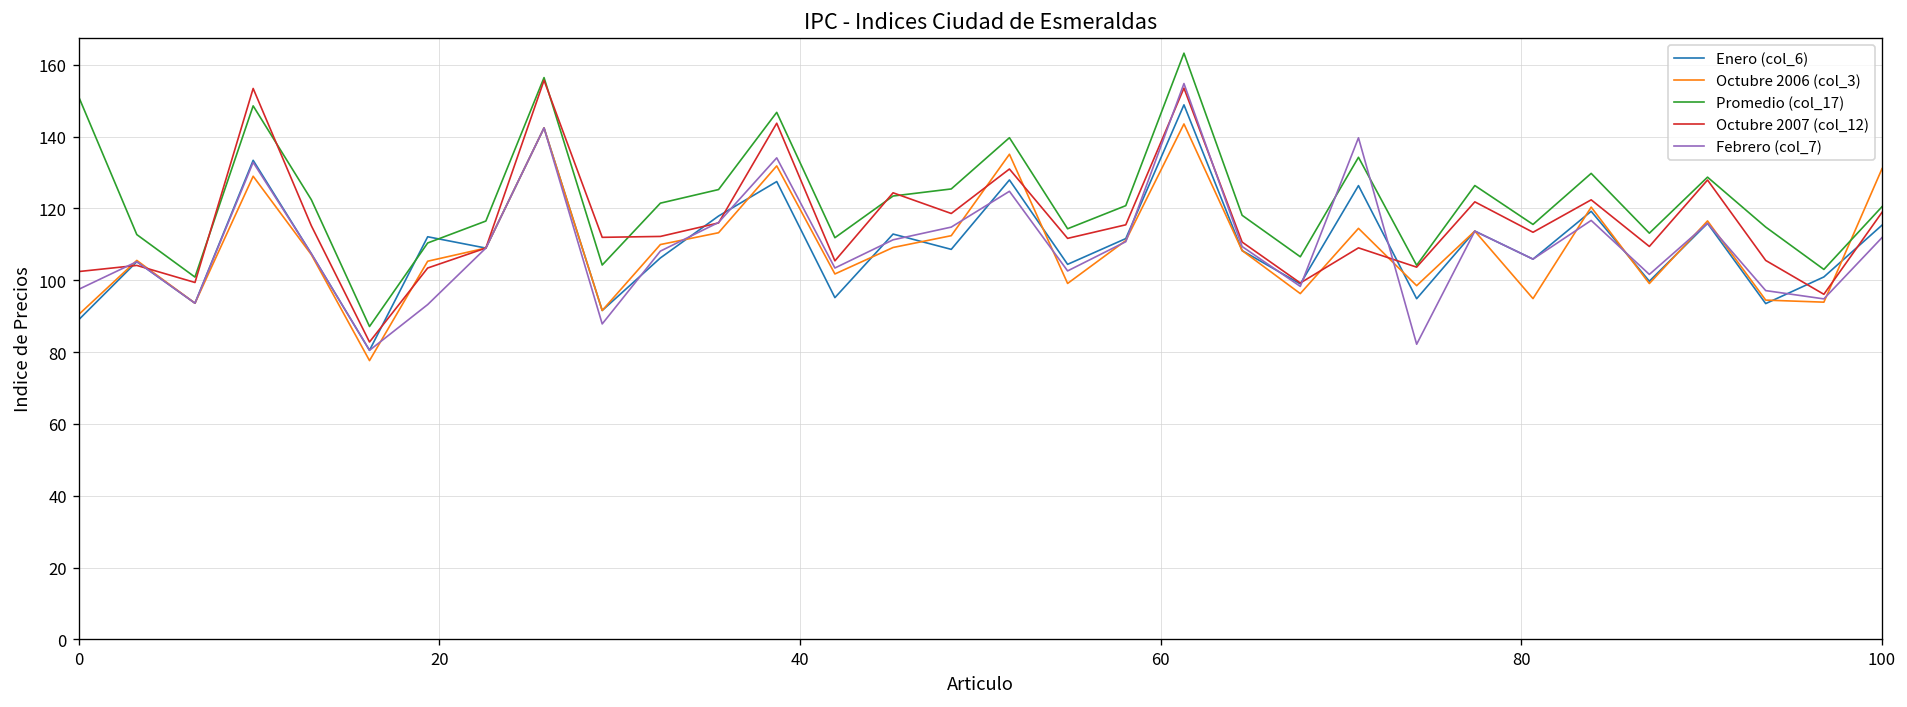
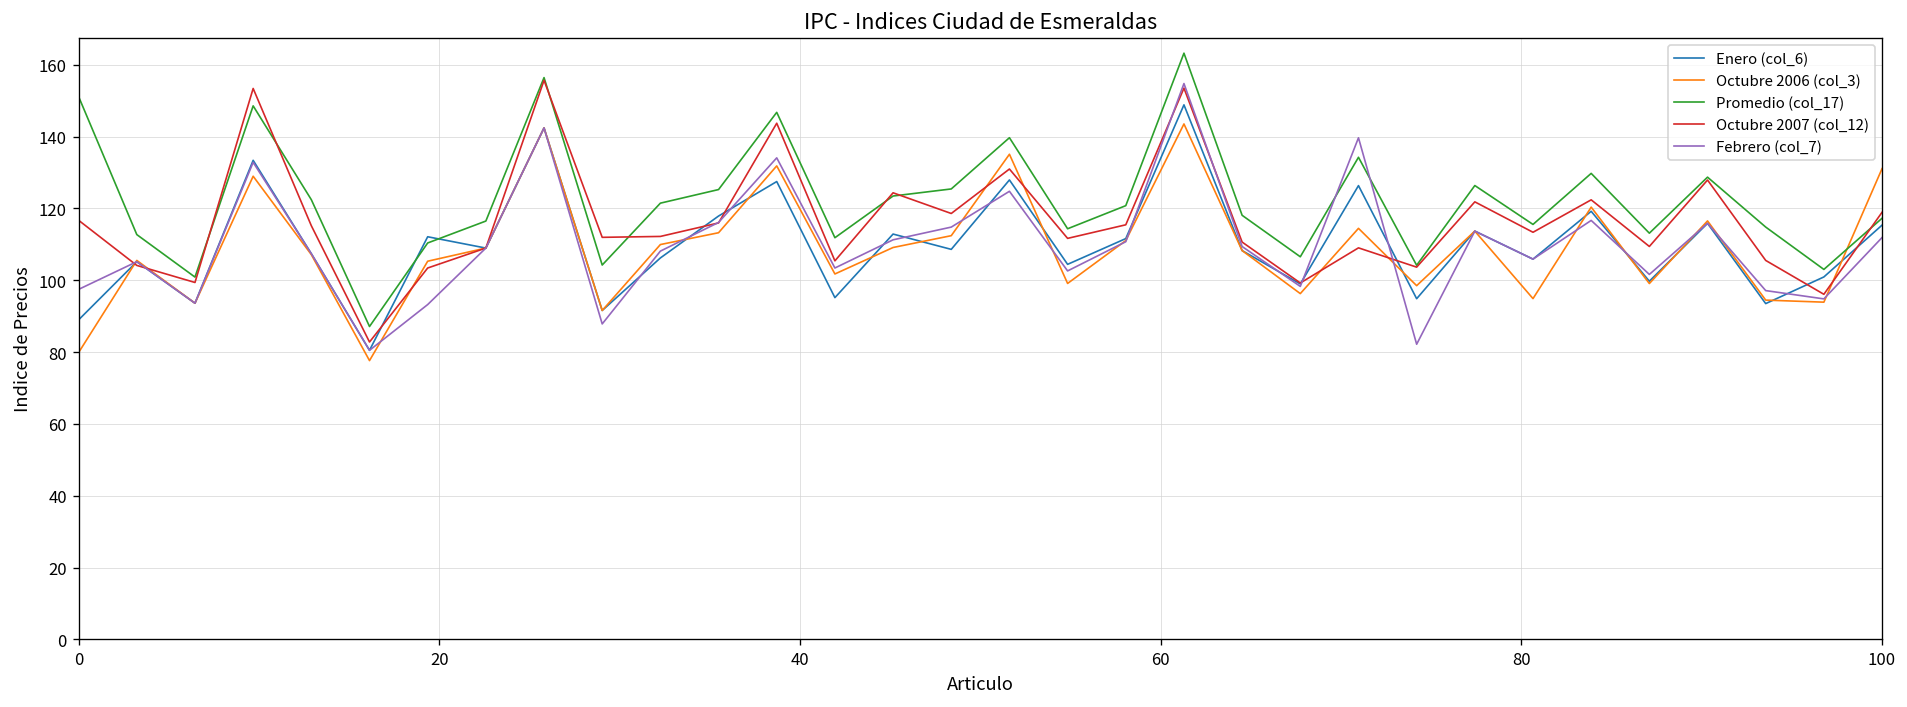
  {
    "Enero (col_6)": {
      "0": 89,
      "100": 115
    },
    "Octubre 2006 (col_3)": {
-     "0": 90,
+     "0": 80,
      "100": 131
    },
    "Promedio (col_17)": {
      "0": 151,
-     "100": 121
+     "100": 117
    },
    "Octubre 2007 (col_12)": {
-     "0": 102,
+     "0": 117,
      "100": 119
    },
    "Febrero (col_7)": {
      "0": 97,
      "100": 112
    }
  }
